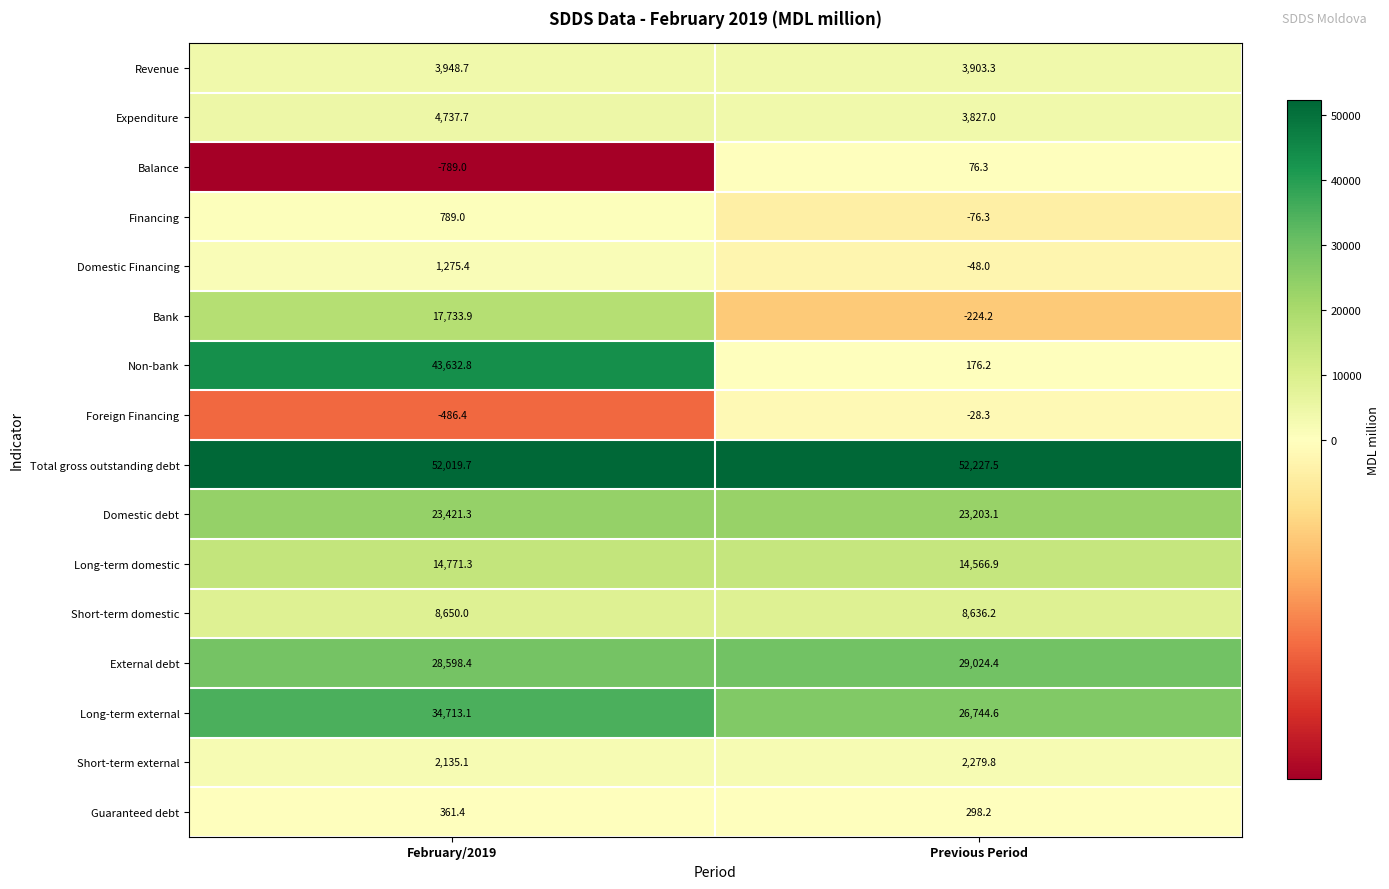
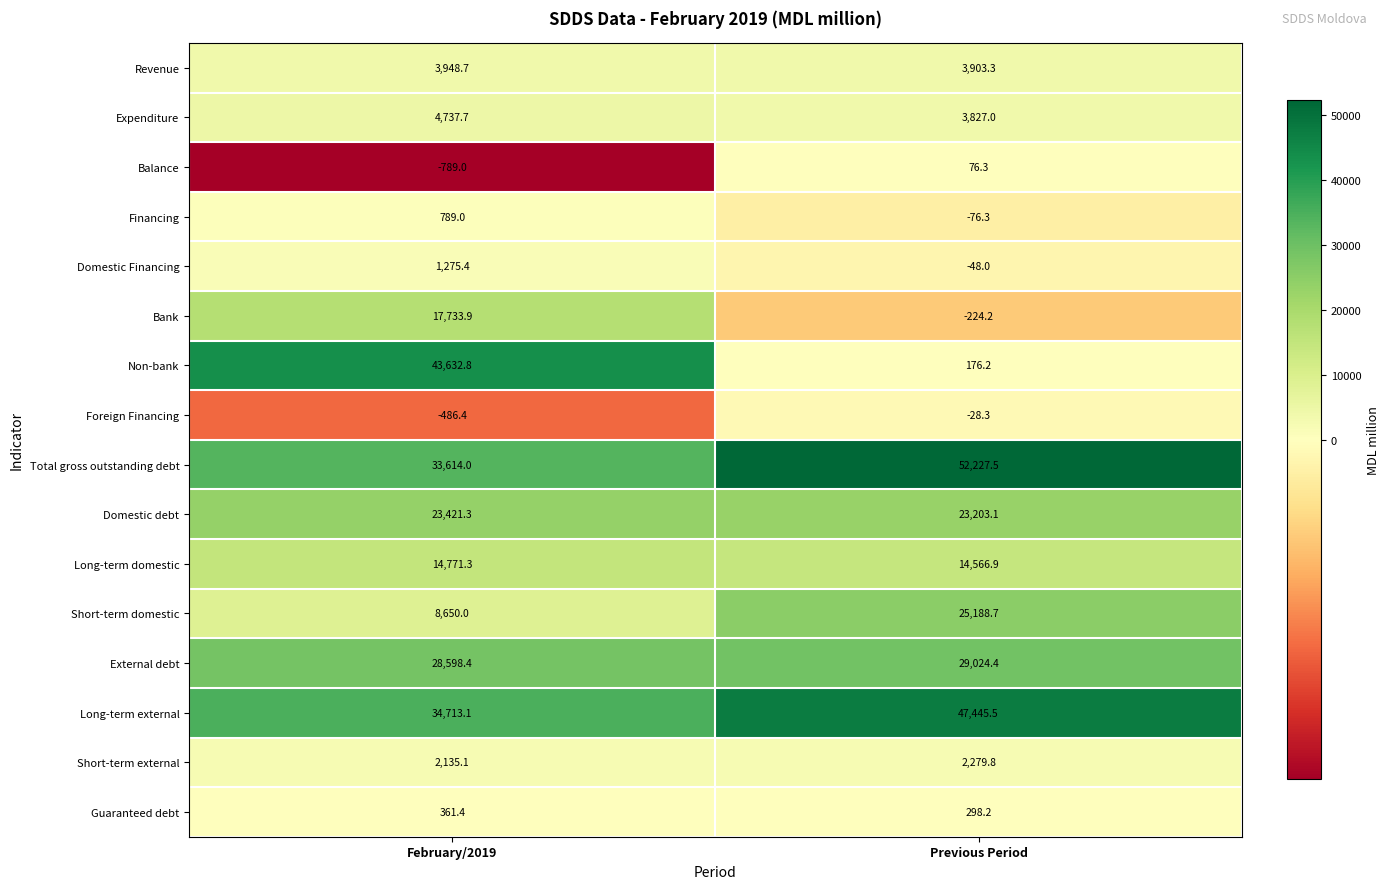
  {
    "Revenue": {
      "February/2019": "3,948.7",
      "Previous Period": "3,903.3"
    },
    "Expenditure": {
      "February/2019": "4,737.7",
      "Previous Period": "3,827.0"
    },
    "Balance": {
      "February/2019": "-789.0",
      "Previous Period": "76.3"
    },
    "Financing": {
      "February/2019": "789.0",
      "Previous Period": "-76.3"
    },
    "Domestic Financing": {
      "February/2019": "1,275.4",
      "Previous Period": "-48.0"
    },
    "Bank": {
      "February/2019": "17,733.9",
      "Previous Period": "-224.2"
    },
    "Non-bank": {
      "February/2019": "43,632.8",
      "Previous Period": "176.2"
    },
    "Foreign Financing": {
      "February/2019": "-486.4",
      "Previous Period": "-28.3"
    },
    "Total gross outstanding debt": {
-     "February/2019": "52,019.7",
+     "February/2019": "33,614.0",
      "Previous Period": "52,227.5"
    },
    "Domestic debt": {
      "February/2019": "23,421.3",
      "Previous Period": "23,203.1"
    },
    "Long-term domestic": {
      "February/2019": "14,771.3",
      "Previous Period": "14,566.9"
    },
    "Short-term domestic": {
      "February/2019": "8,650.0",
-     "Previous Period": "8,636.2"
+     "Previous Period": "25,188.7"
    },
    "External debt": {
      "February/2019": "28,598.4",
      "Previous Period": "29,024.4"
    },
    "Long-term external": {
      "February/2019": "34,713.1",
-     "Previous Period": "26,744.6"
+     "Previous Period": "47,445.5"
    },
    "Short-term external": {
      "February/2019": "2,135.1",
      "Previous Period": "2,279.8"
    },
    "Guaranteed debt": {
      "February/2019": "361.4",
      "Previous Period": "298.2"
    }
  }
